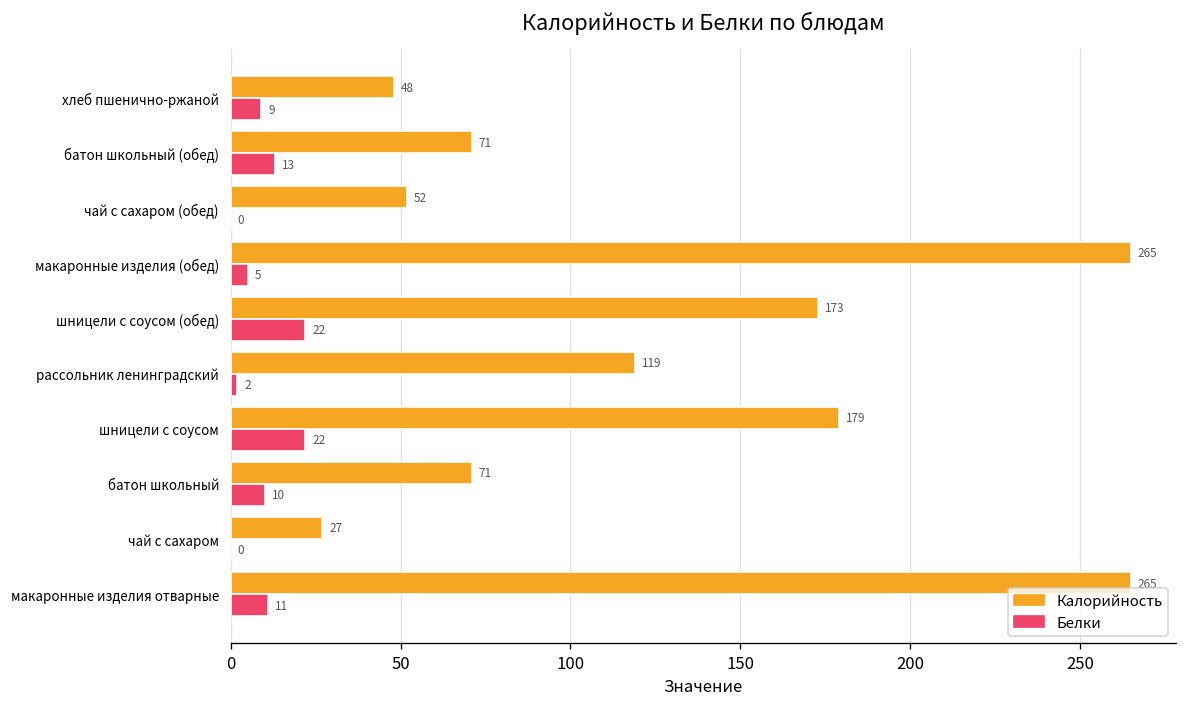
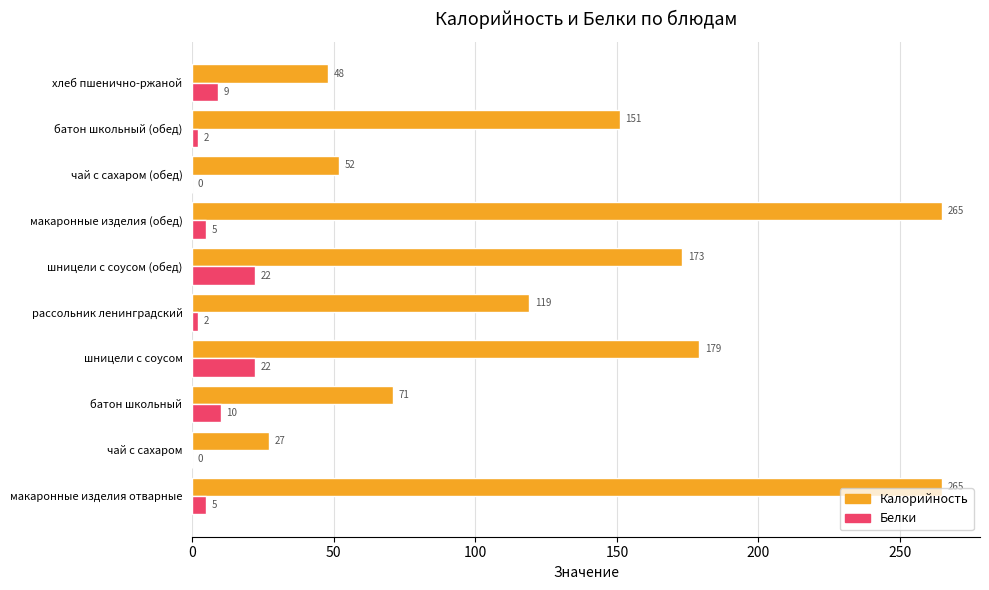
  {
    "Калорийность": {
      "хлеб пшенично-ржаной": 48,
-     "батон школьный (обед)": 71,
+     "батон школьный (обед)": 151,
      "чай с сахаром (обед)": 52,
      "макаронные изделия (обед)": 265,
      "шницели с соусом (обед)": 173,
      "рассольник ленинградский": 119,
      "шницели с соусом": 179,
      "батон школьный": 71,
      "чай с сахаром": 27
    },
    "Белки": {
      "хлеб пшенично-ржаной": 9,
-     "батон школьный (обед)": 13,
+     "батон школьный (обед)": 2,
      "чай с сахаром (обед)": 0,
      "макаронные изделия (обед)": 5,
      "шницели с соусом (обед)": 22,
      "рассольник ленинградский": 2,
      "шницели с соусом": 22,
      "батон школьный": 10,
      "чай с сахаром": 0,
-     "макаронные изделия отварные": 11
+     "макаронные изделия отварные": 5
    }
  }
